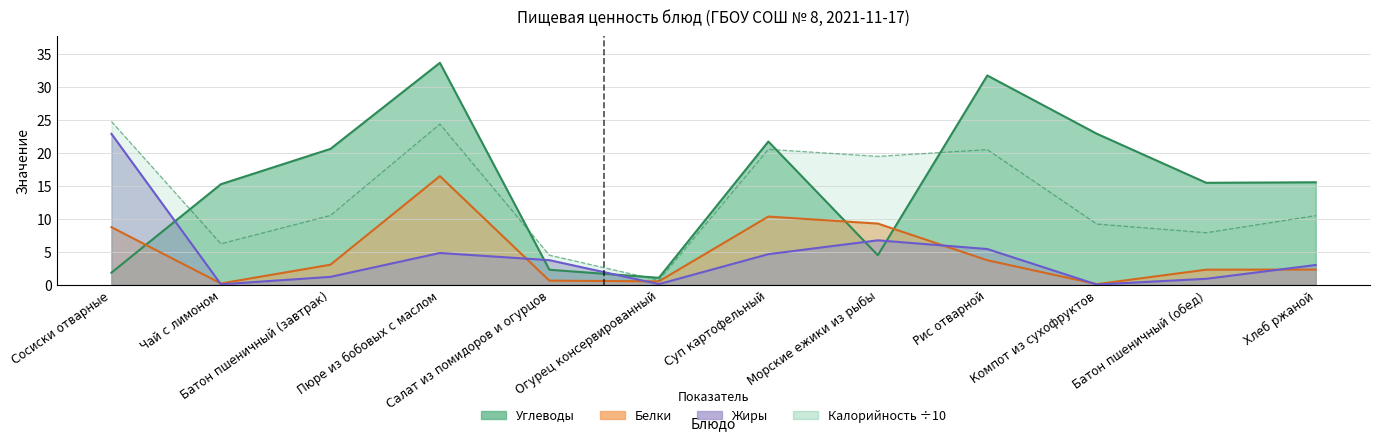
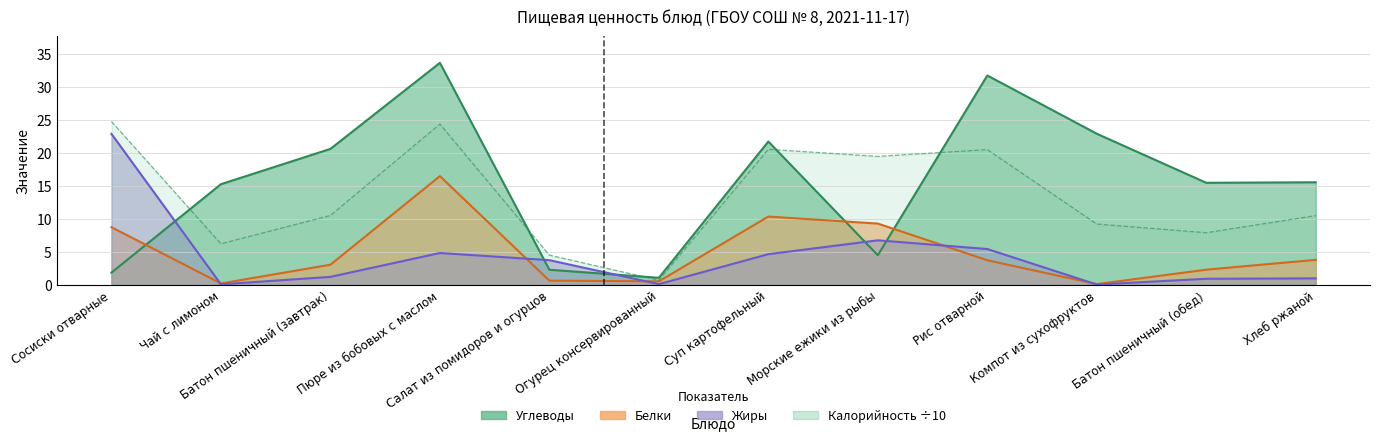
  {
    "Углеводы": {
      "Сосиски отварные": 2,
      "Чай с лимоном": 15,
      "Батон пшеничный (завтрак)": 21,
      "Пюре из бобовых с маслом": 34,
      "Салат из помидоров и огурцов": 2,
      "Суп картофельный": 22,
      "Морские ежики из рыбы": 4,
      "Рис отварной": 32,
      "Компот из сухофруктов": 23,
      "Батон пшеничный (обед)": 15,
      "Хлеб ржаной": 16
    },
    "Белки": {
      "Сосиски отварные": 9,
      "Батон пшеничный (завтрак)": 3,
      "Пюре из бобовых с маслом": 16,
      "Салат из помидоров и огурцов": 1,
      "Суп картофельный": 10,
      "Морские ежики из рыбы": 9,
      "Рис отварной": 4,
      "Батон пшеничный (обед)": 2,
-     "Хлеб ржаной": 2
+     "Хлеб ржаной": 4
    },
    "Жиры": {
      "Сосиски отварные": 23,
      "Батон пшеничный (завтрак)": 1,
      "Пюре из бобовых с маслом": 5,
      "Салат из помидоров и огурцов": 4,
      "Огурец консервированный": 0,
      "Суп картофельный": 5,
      "Морские ежики из рыбы": 7,
      "Рис отварной": 5,
      "Батон пшеничный (обед)": 1,
-     "Хлеб ржаной": 3
+     "Хлеб ржаной": 1
    },
    "Калорийность ÷10": {
      "Сосиски отварные": 25,
      "Чай с лимоном": 6,
      "Батон пшеничный (завтрак)": 10,
      "Пюре из бобовых с маслом": 24,
      "Салат из помидоров и огурцов": 4,
      "Суп картофельный": 20,
      "Морские ежики из рыбы": 19,
      "Рис отварной": 20,
      "Компот из сухофруктов": 9,
      "Батон пшеничный (обед)": 8,
      "Хлеб ржаной": 10
    }
  }
